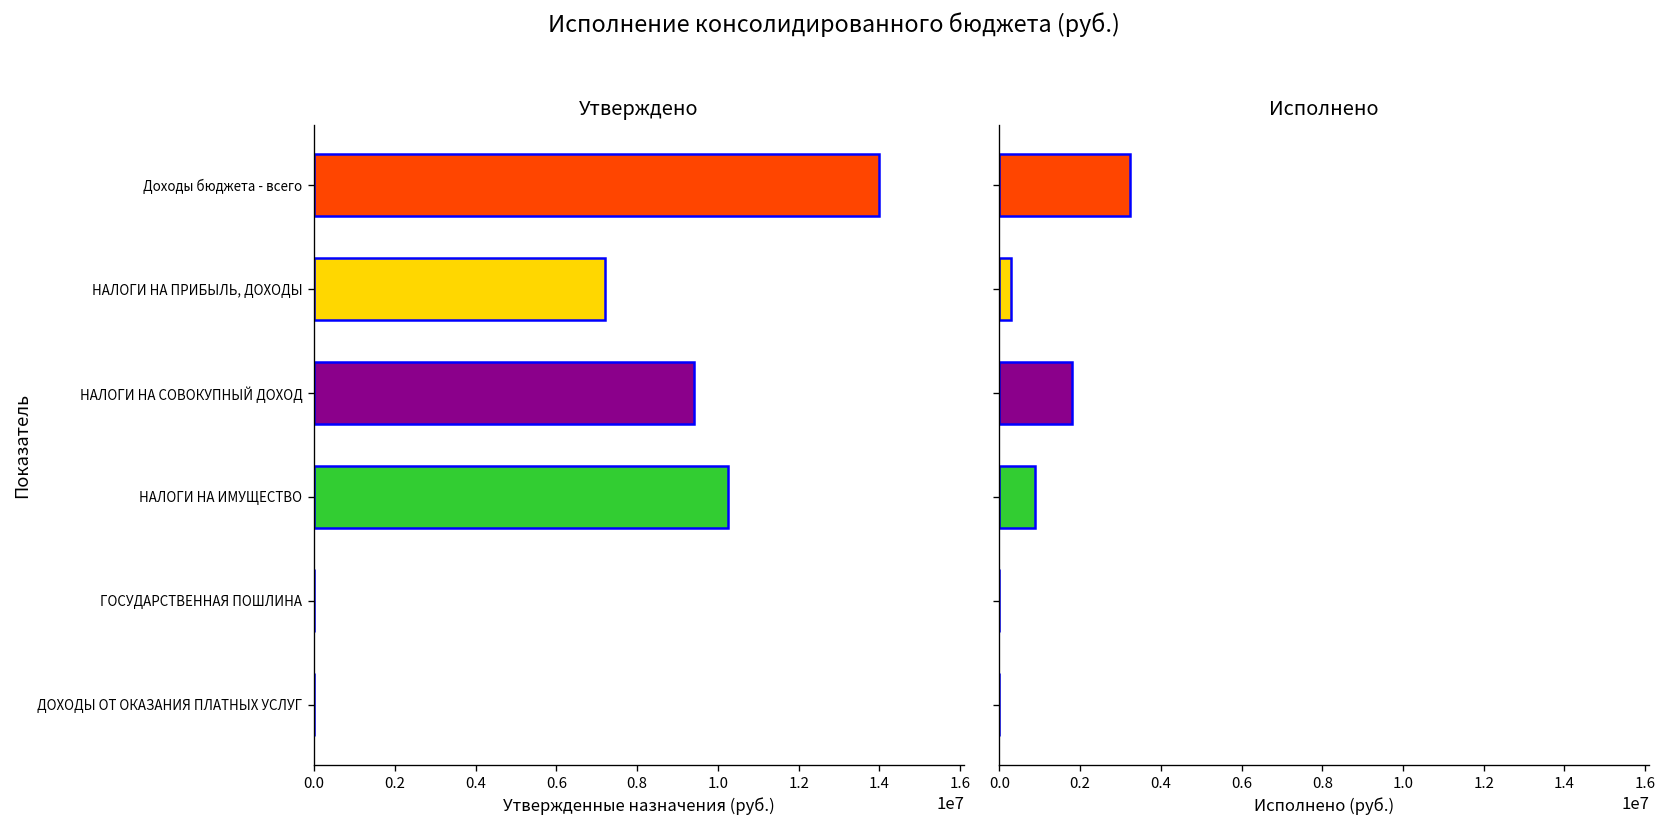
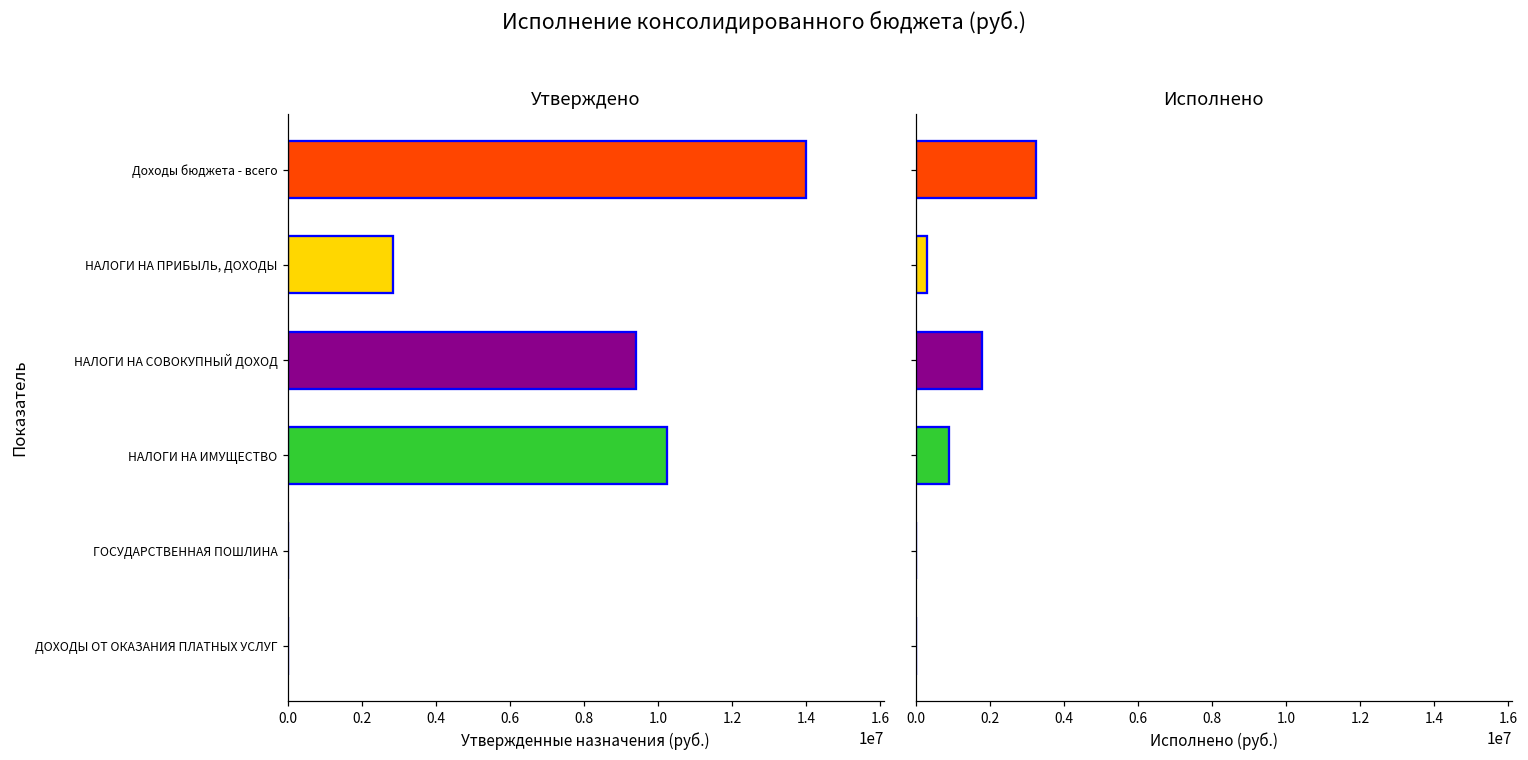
  {
    "Утверждено": {
      "Доходы бюджета - всего": 14000000,
-     "НАЛОГИ НА ПРИБЫЛЬ, ДОХОДЫ": 7200000,
+     "НАЛОГИ НА ПРИБЫЛЬ, ДОХОДЫ": 2800000,
      "НАЛОГИ НА СОВОКУПНЫЙ ДОХОД": 9400000,
      "НАЛОГИ НА ИМУЩЕСТВО": 10300000,
      "ДОХОДЫ ОТ ОКАЗАНИЯ ПЛАТНЫХ УСЛУГ": 0
    }
  }
